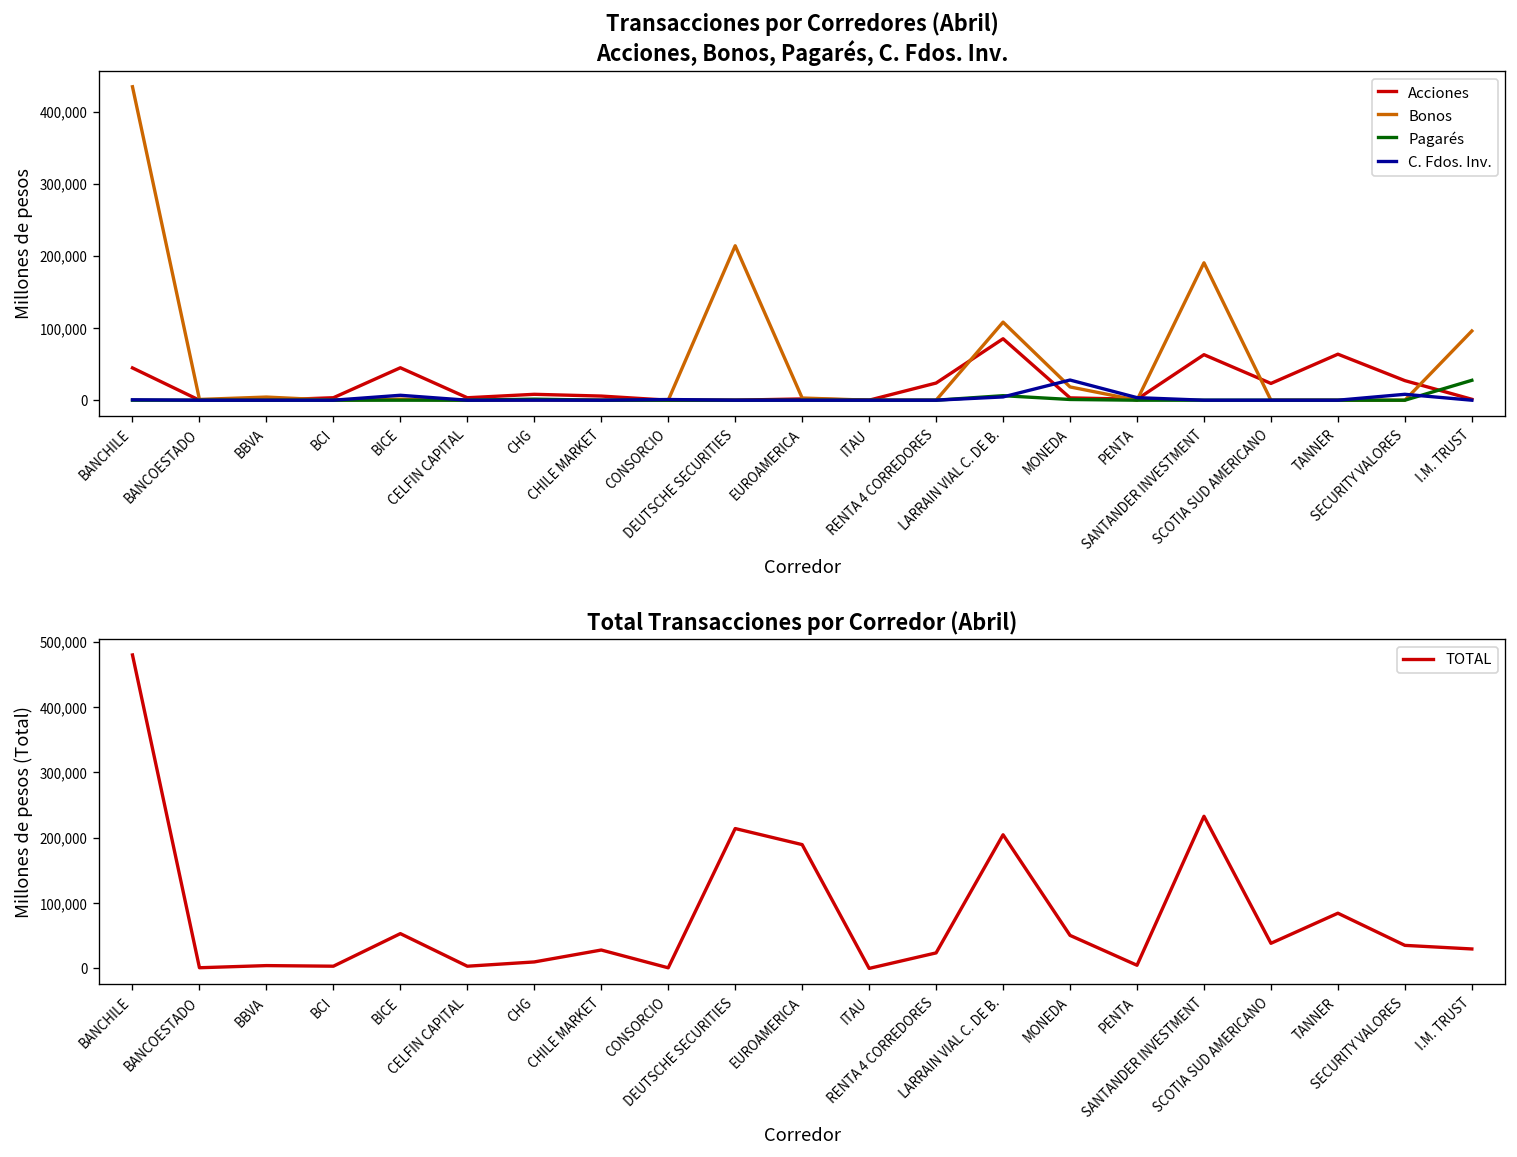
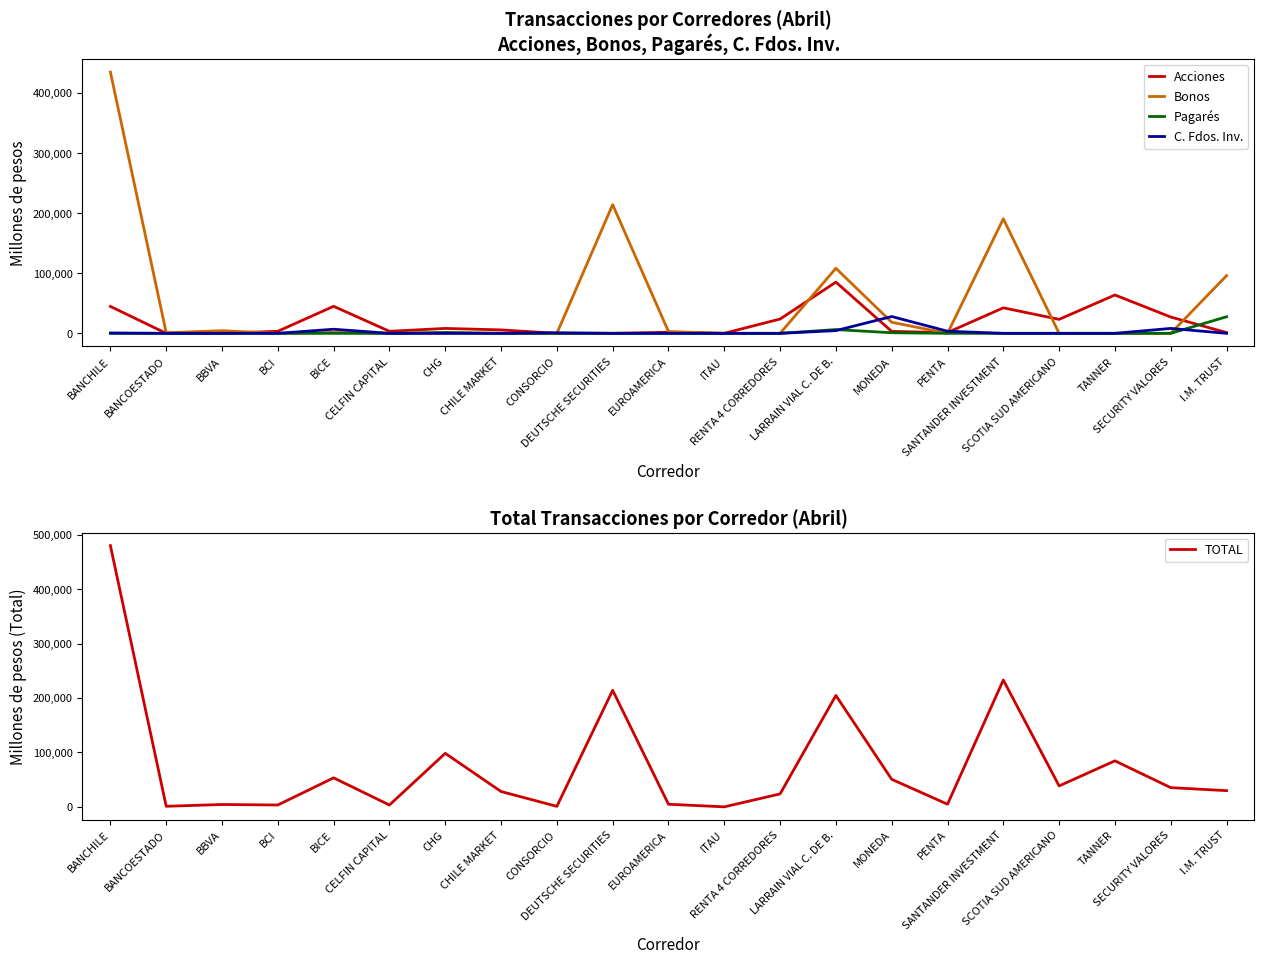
  {
    "Transacciones por Corredores (Abril) Acciones, Bonos, Pagarés, C. Fdos. Inv.": {
      "Acciones": {
        "BANCHILE": "40,000",
        "BICE": "40,000",
        "CHG": "10,000",
        "CHILE MARKET": "10,000",
        "RENTA 4 CORREDORES": "20,000",
        "LARRAIN VIAL C. DE B.": "90,000",
-       "SANTANDER INVESTMENT": "60,000",
+       "SANTANDER INVESTMENT": "40,000",
        "SCOTIA SUD AMERICANO": "20,000",
        "TANNER": "60,000",
        "SECURITY VALORES": "30,000"
      },
      "Bonos": {
        "BANCHILE": "430,000",
        "BBVA": "0",
        "DEUTSCHE SECURITIES": "210,000",
        "LARRAIN VIAL C. DE B.": "110,000",
        "MONEDA": "20,000",
        "SANTANDER INVESTMENT": "190,000",
        "I.M. TRUST": "100,000"
      },
      "Pagarés": {
        "I.M. TRUST": "30,000"
      },
      "C. Fdos. Inv.": {
        "BICE": "10,000",
        "MONEDA": "30,000",
        "SECURITY VALORES": "10,000"
      }
    },
    "Total Transacciones por Corredor (Abril)": {
      "BANCHILE": "480,000",
      "BANCOESTADO": "0",
      "BBVA": "0",
      "BCI": "0",
      "BICE": "50,000",
      "CELFIN CAPITAL": "0",
-     "CHG": "10,000",
+     "CHG": "100,000",
      "CHILE MARKET": "30,000",
      "CONSORCIO": "0",
      "DEUTSCHE SECURITIES": "210,000",
-     "EUROAMERICA": "190,000",
+     "EUROAMERICA": "0",
      "ITAU": "0",
      "RENTA 4 CORREDORES": "20,000",
      "LARRAIN VIAL C. DE B.": "200,000",
      "MONEDA": "50,000",
      "PENTA": "0",
      "SANTANDER INVESTMENT": "230,000",
      "SCOTIA SUD AMERICANO": "40,000",
      "TANNER": "80,000",
      "SECURITY VALORES": "40,000",
      "I.M. TRUST": "30,000"
    }
  }
